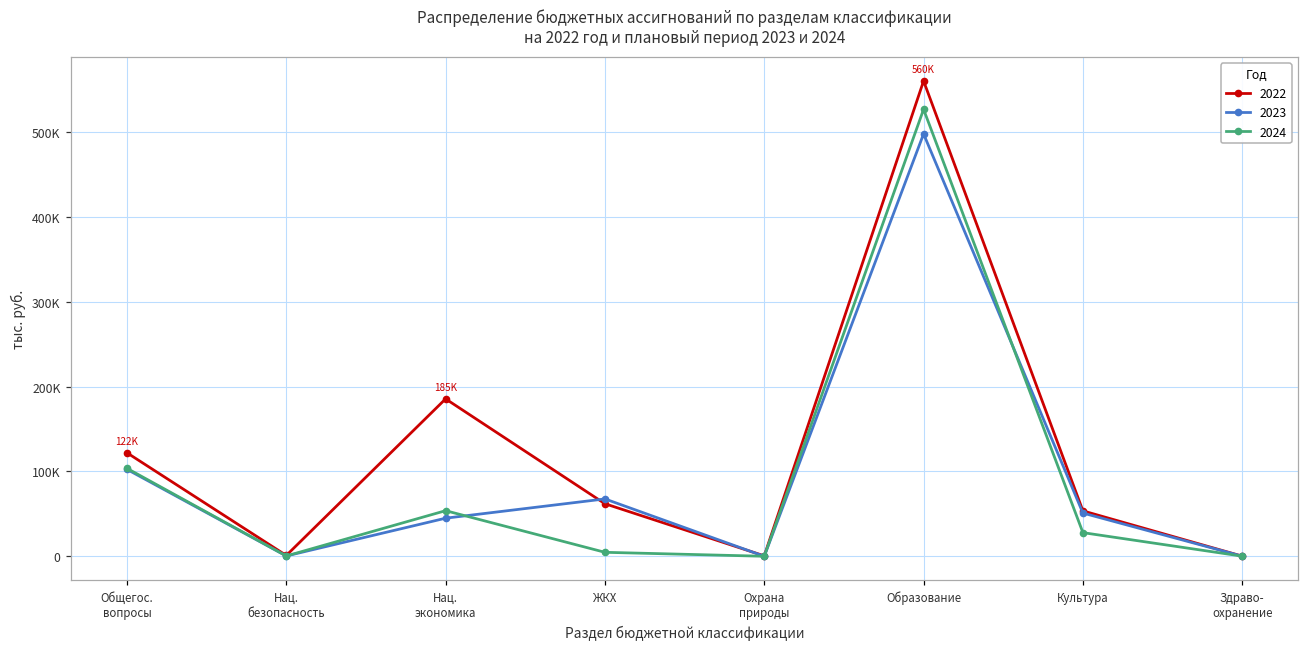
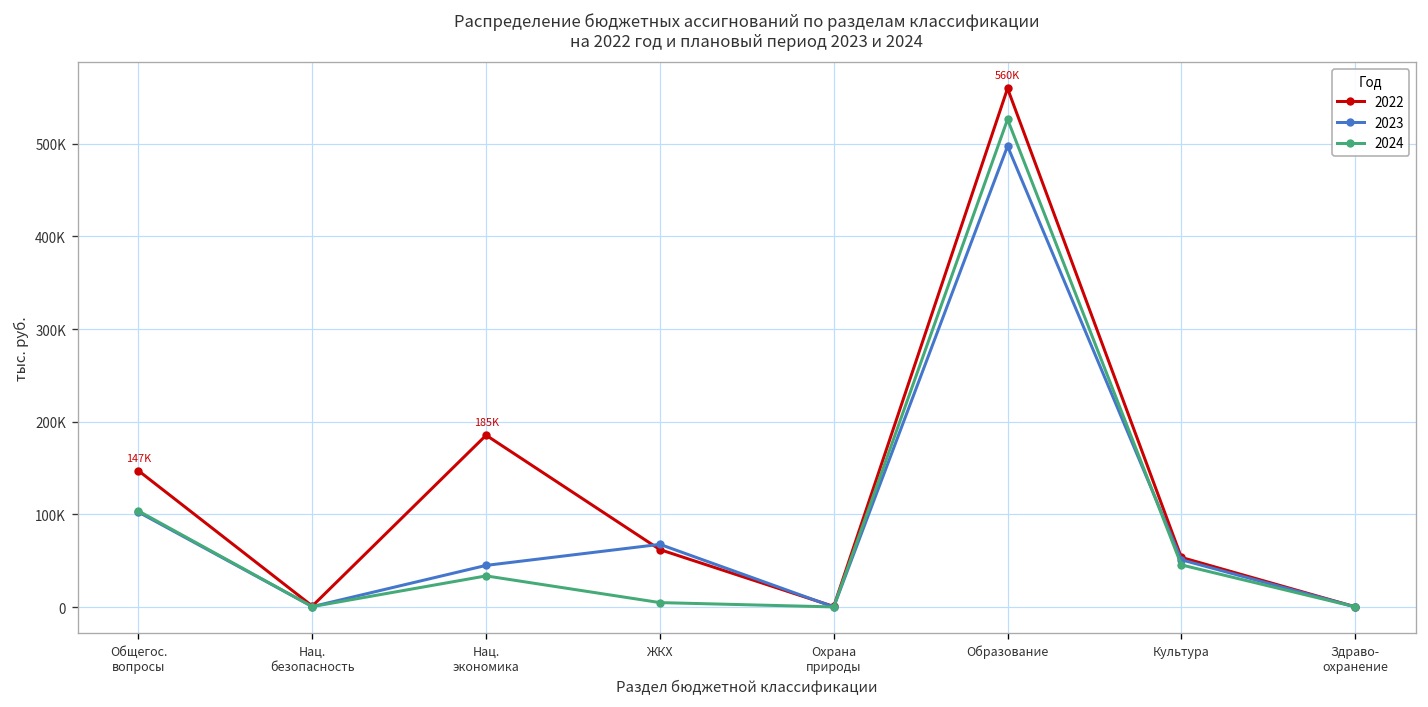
  {
    "2022": {
-     "Общегос. вопросы": "122K",
+     "Общегос. вопросы": "147K",
      "Нац. экономика": "185K",
      "Образование": "560K"
    },
    "2023": {
      "Нац. экономика": "50000",
      "ЖКХ": "70000",
      "Образование": "500000"
    },
    "2024": {
-     "Нац. экономика": "50000",
+     "Нац. экономика": "30000",
      "ЖКХ": "0",
      "Образование": "530000",
-     "Культура": "30000"
+     "Культура": "50000"
    }
  }
